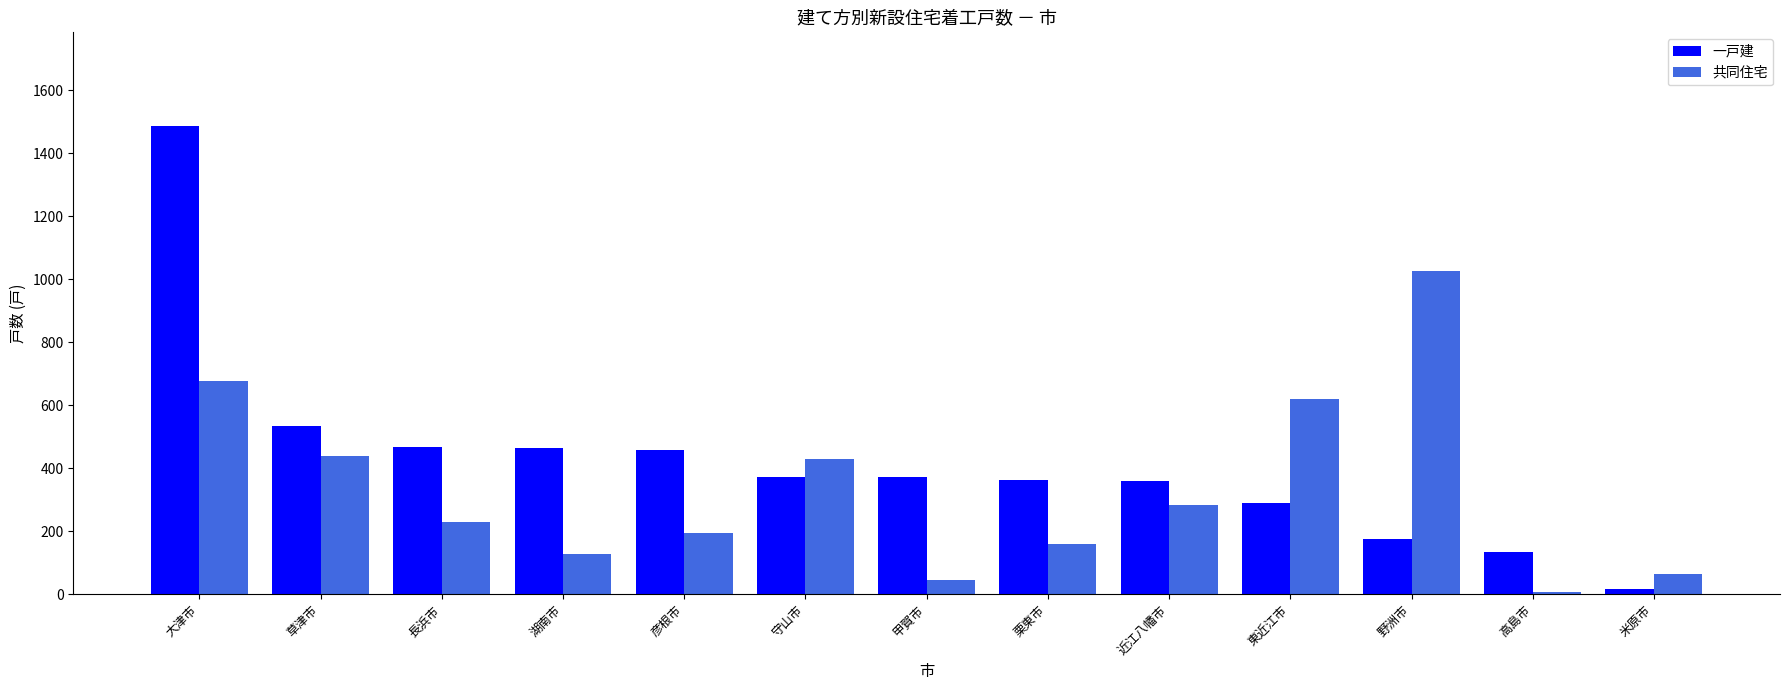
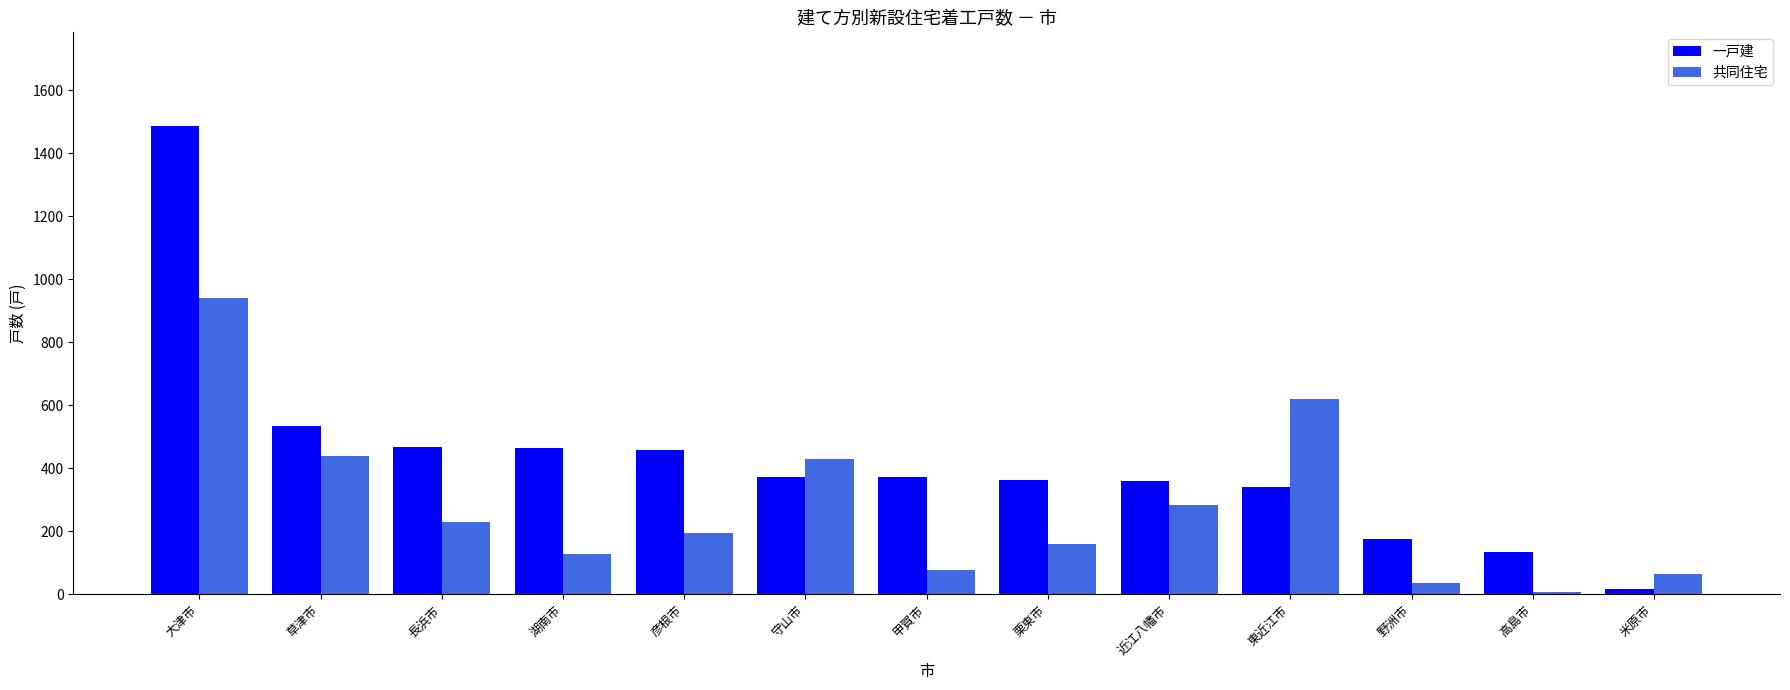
  {
    "一戸建": {
      "大津市": 1490,
      "草津市": 540,
      "長浜市": 470,
      "湖南市": 470,
      "彦根市": 460,
      "守山市": 370,
      "甲賀市": 370,
      "栗東市": 360,
      "近江八幡市": 360,
-     "東近江市": 290,
+     "東近江市": 340,
      "野洲市": 180,
      "高島市": 140,
      "米原市": 20
    },
    "共同住宅": {
-     "大津市": 680,
+     "大津市": 940,
      "草津市": 440,
      "長浜市": 230,
      "湖南市": 130,
      "彦根市": 190,
      "守山市": 430,
-     "甲賀市": 50,
+     "甲賀市": 80,
      "栗東市": 160,
      "近江八幡市": 280,
      "東近江市": 620,
-     "野洲市": 1030,
+     "野洲市": 40,
      "米原市": 70
    }
  }
